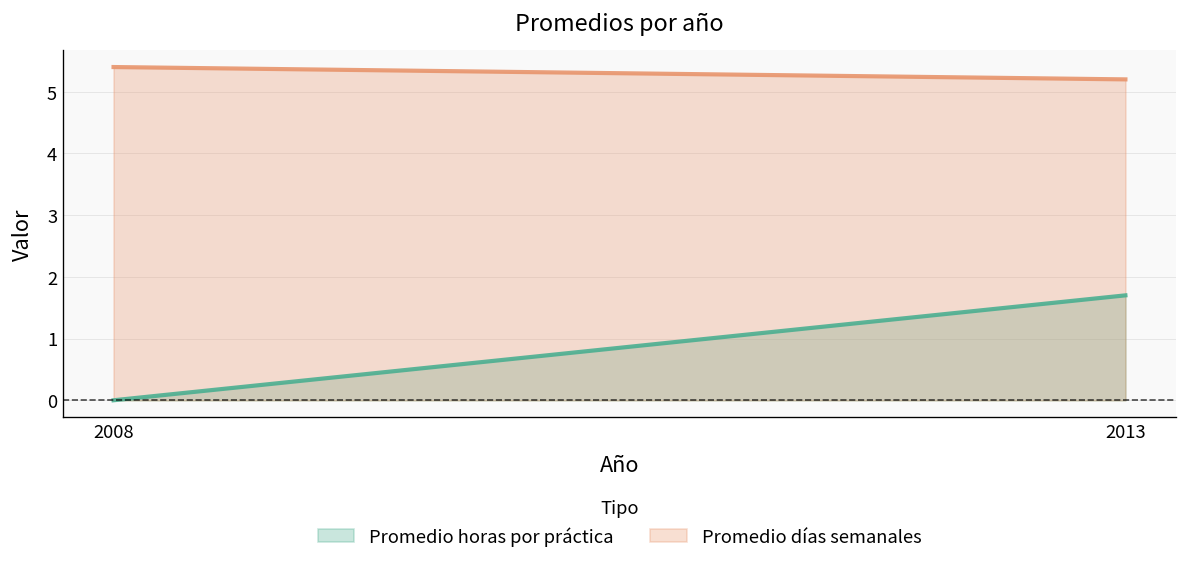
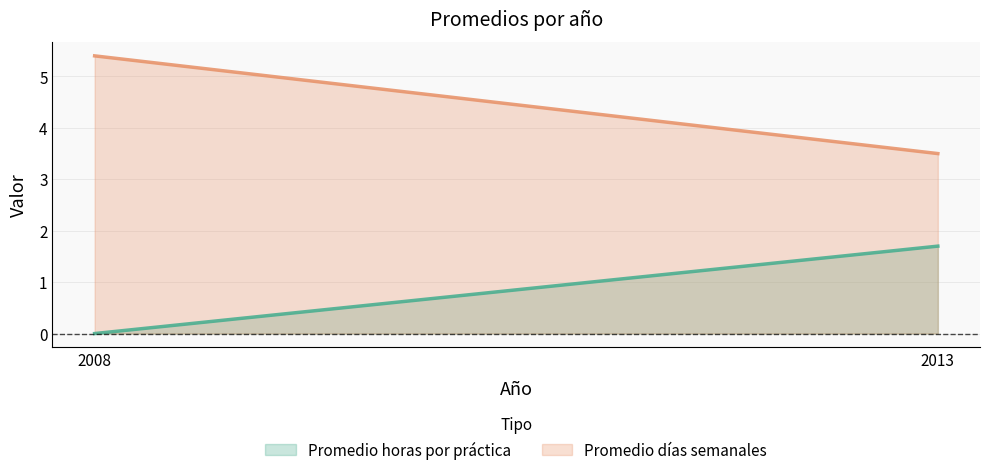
  {
    "Promedio horas por práctica": {
      "2008": 0.0,
      "2013": 1.7
    },
    "Promedio días semanales": {
      "2008": 5.4,
-     "2013": 5.2
+     "2013": 3.5
    }
  }
